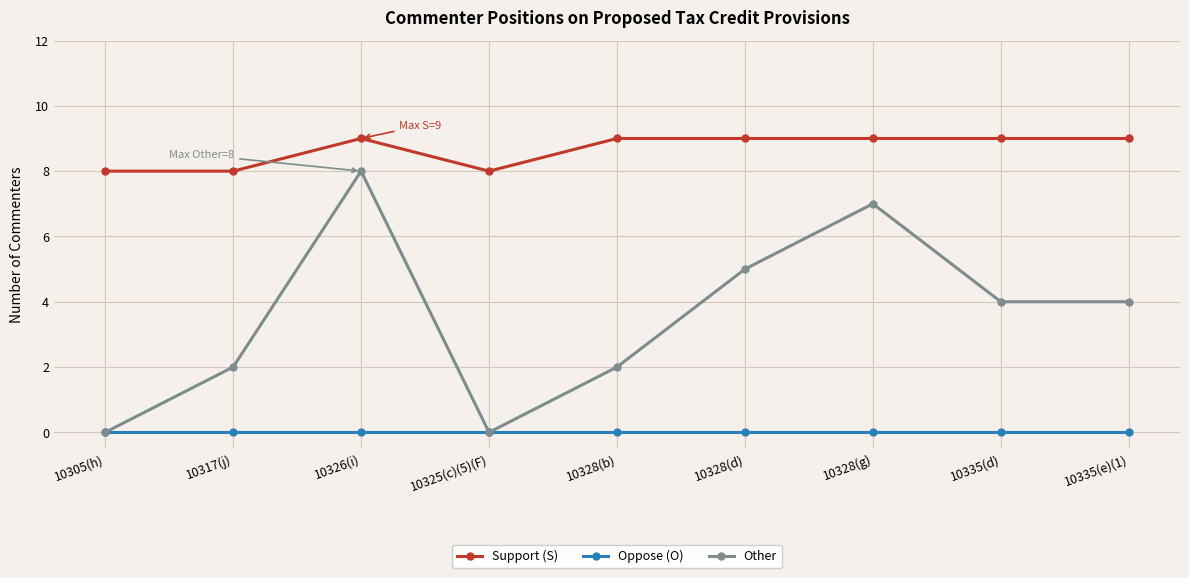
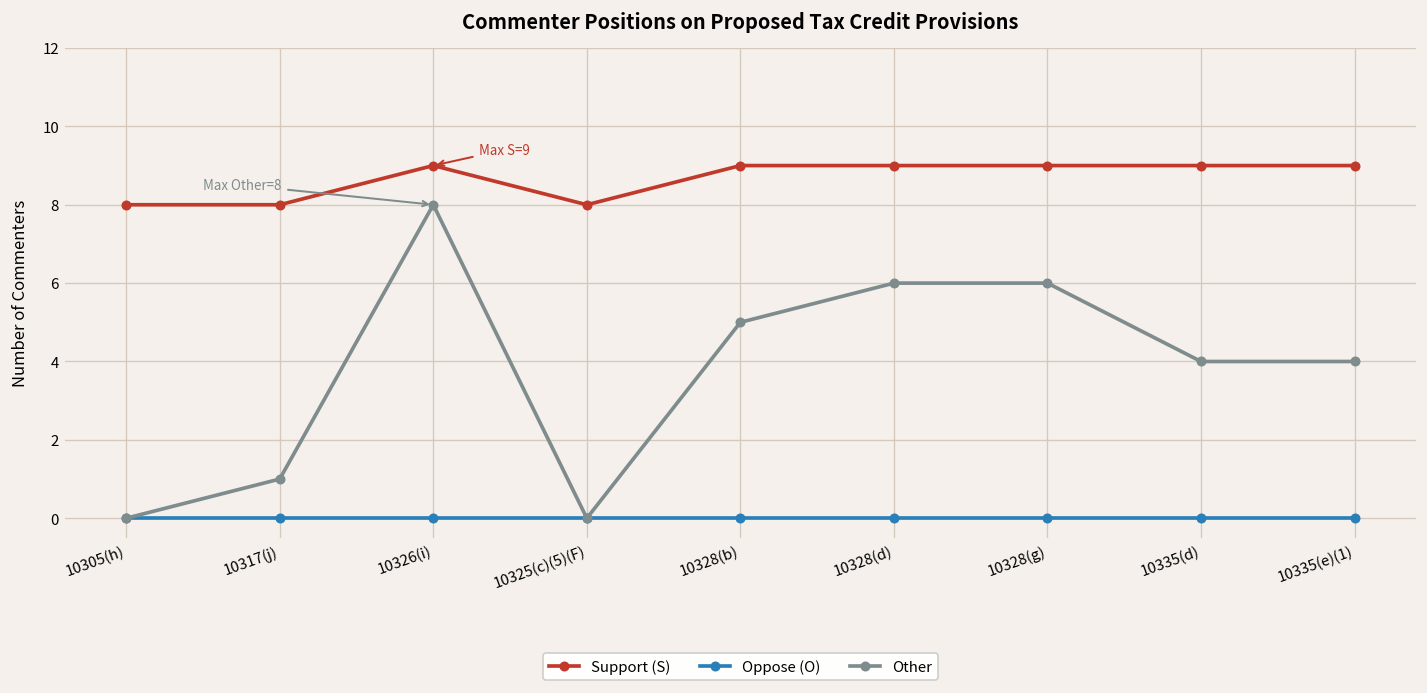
  {
    "Support (S)": {
      "10317(j)": 8,
      "10326(i)": 9
    },
    "Oppose (O)": {
      "10317(j)": 0,
      "10326(i)": 0,
      "10328(b)": 0,
      "10328(d)": 0,
      "10328(g)": 0,
      "10335(d)": 0,
      "10335(e)(1)": 0
    },
    "Other": {
-     "10317(j)": 2,
+     "10317(j)": 1,
      "10326(i)": 8,
-     "10328(b)": 2,
-     "10328(d)": 5,
-     "10328(g)": 7,
+     "10328(b)": 5,
+     "10328(d)": 6,
+     "10328(g)": 6,
      "10335(d)": 4,
      "10335(e)(1)": 4
    }
  }
